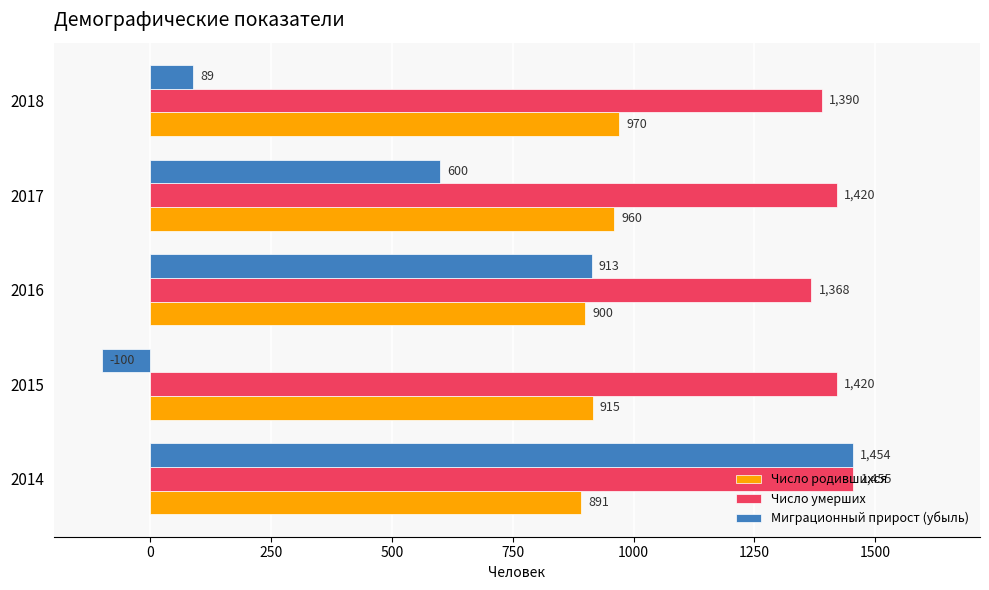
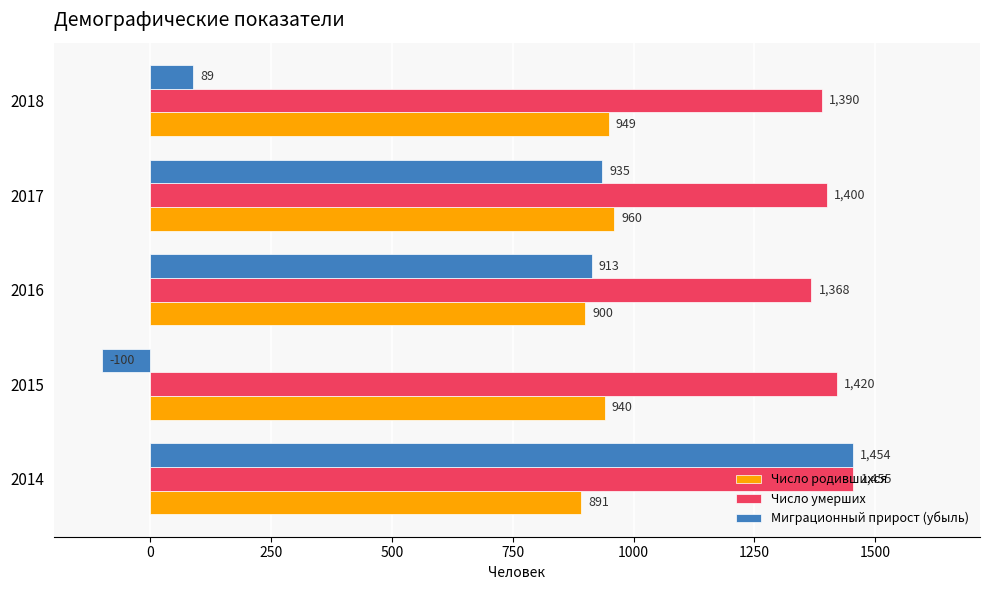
  {
    "Число родившихся": {
-     "2018": "970",
+     "2018": "949",
      "2017": "960",
      "2016": "900",
-     "2015": "915",
+     "2015": "940",
      "2014": "891"
    },
    "Число умерших": {
      "2018": "1,390",
-     "2017": "1,420",
+     "2017": "1,400",
      "2016": "1,368",
      "2015": "1,420",
      "2014": "1,455"
    },
    "Миграционный прирост (убыль)": {
      "2018": "89",
-     "2017": "600",
+     "2017": "935",
      "2016": "913",
      "2015": "-100",
      "2014": "1,454"
    }
  }
